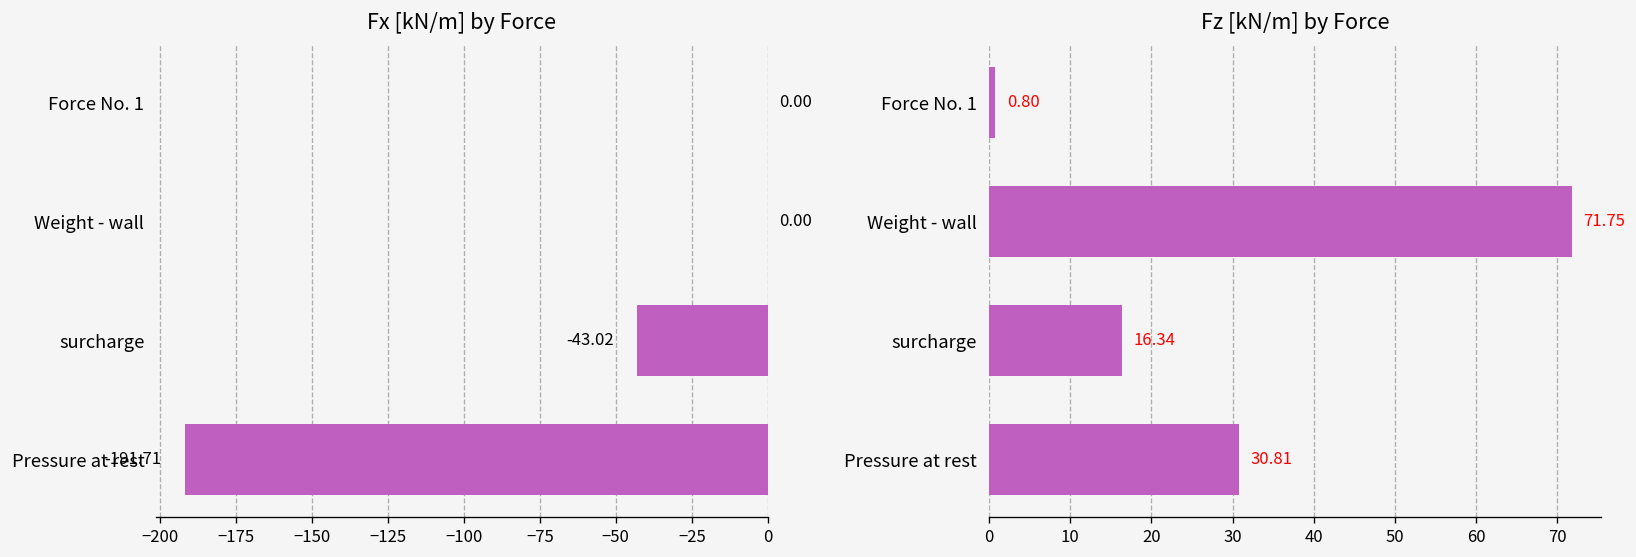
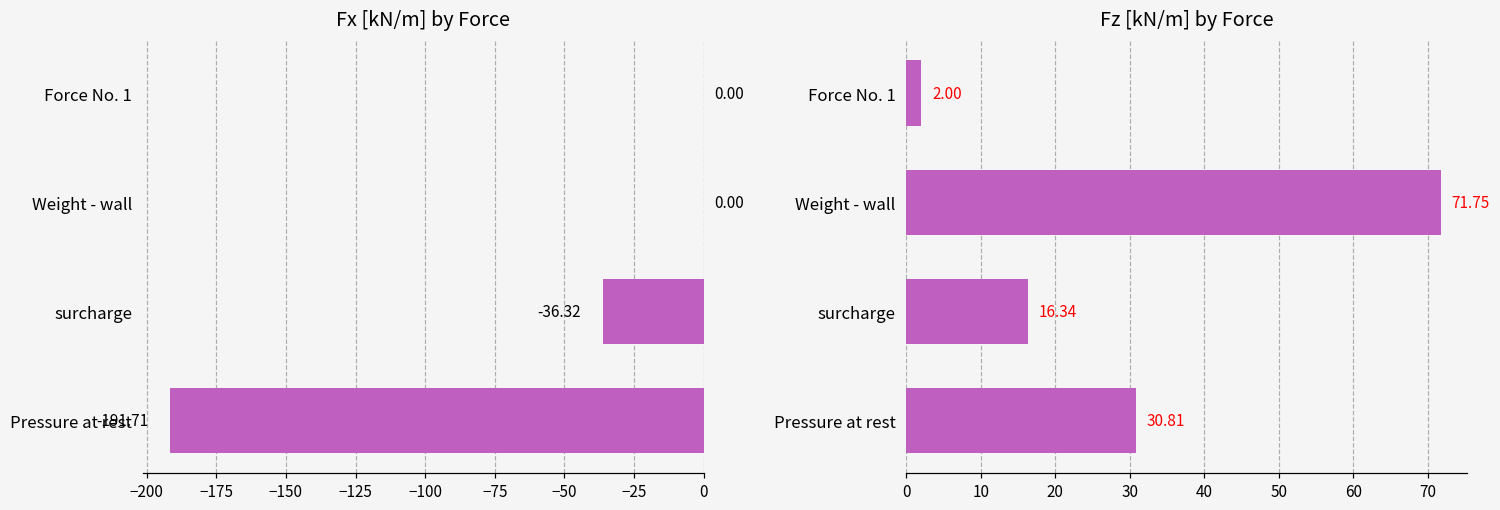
  {
    "Fx [kN/m] by Force": {
      "Force No. 1": 0.00,
      "Weight - wall": 0.00,
-     "surcharge": -43.02,
+     "surcharge": -36.32,
      "Pressure at rest": -191.71
    },
    "Fz [kN/m] by Force": {
-     "Force No. 1": 0.80,
+     "Force No. 1": 2.00,
      "Weight - wall": 71.75,
      "surcharge": 16.34,
      "Pressure at rest": 30.81
    }
  }
